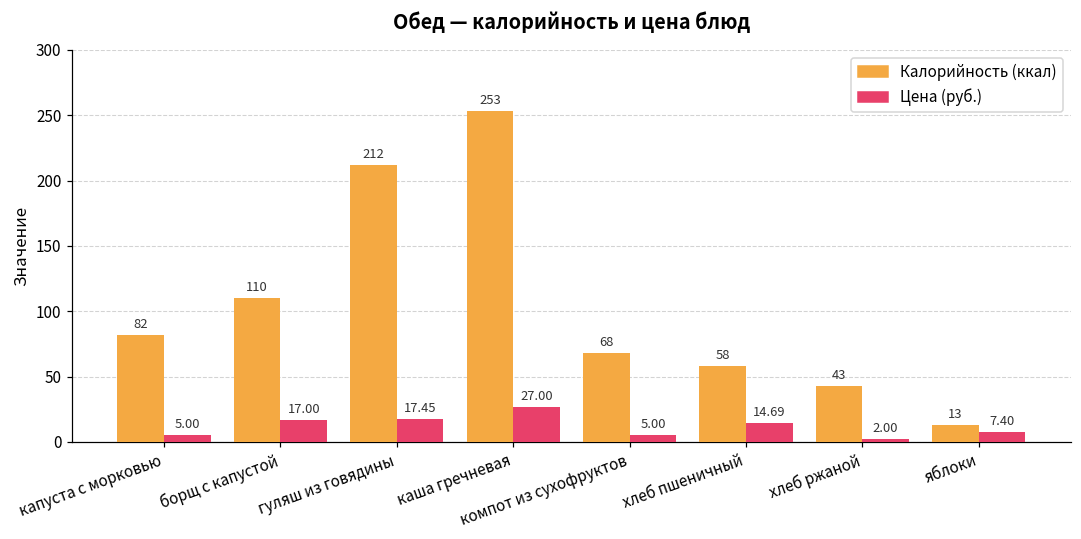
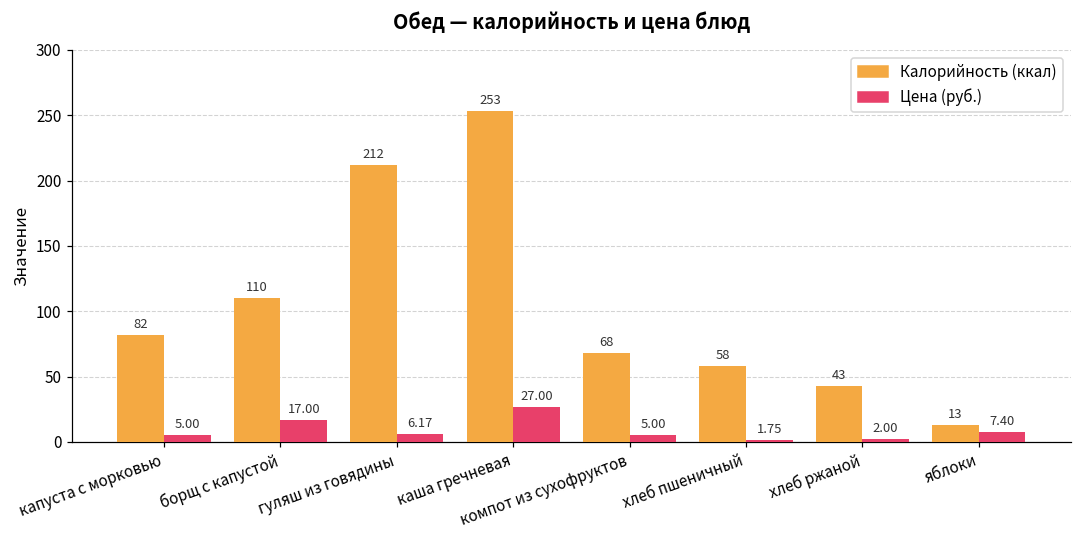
  {
    "Калорийность (ккал)": {
      "капуста с морковью": 82,
      "борщ с капустой": 110,
      "гуляш из говядины": 212,
      "каша гречневая": 253,
      "компот из сухофруктов": 68,
      "хлеб пшеничный": 58,
      "хлеб ржаной": 43,
      "яблоки": 13
    },
    "Цена (руб.)": {
      "капуста с морковью": 5.00,
      "борщ с капустой": 17.00,
-     "гуляш из говядины": 17.45,
+     "гуляш из говядины": 6.17,
      "каша гречневая": 27.00,
      "компот из сухофруктов": 5.00,
-     "хлеб пшеничный": 14.69,
+     "хлеб пшеничный": 1.75,
      "хлеб ржаной": 2.00,
      "яблоки": 7.40
    }
  }
